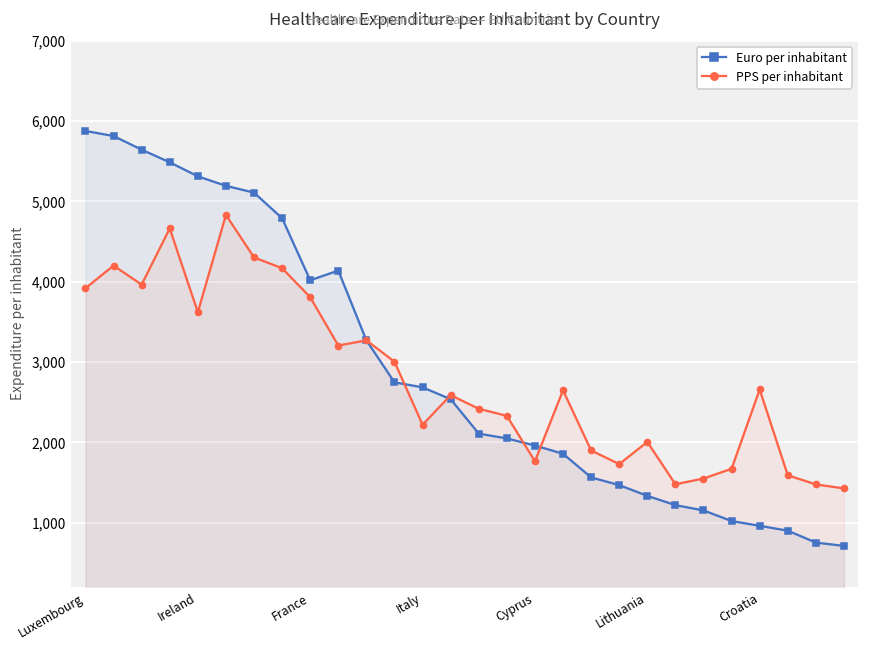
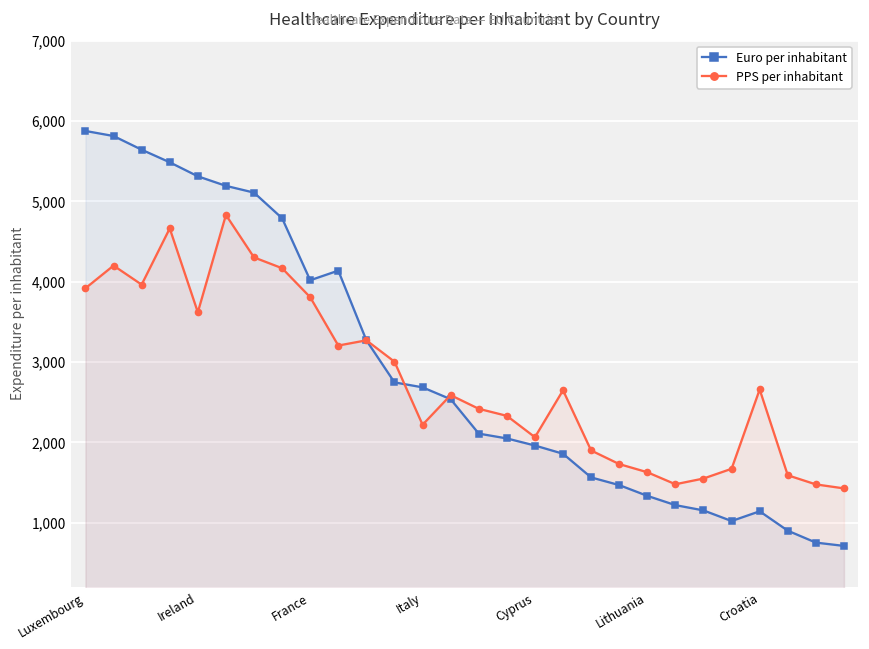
  {
    "Euro per inhabitant": {
      "Luxembourg": "5,900",
      "Ireland": "5,300",
      "France": "4,000",
      "Italy": "2,700",
      "Cyprus": "2,000",
      "Lithuania": "1,300",
-     "Croatia": "1,000"
+     "Croatia": "1,100"
    },
    "PPS per inhabitant": {
      "Luxembourg": "3,900",
      "Ireland": "3,600",
      "France": "3,800",
      "Italy": "2,200",
-     "Cyprus": "1,800",
-     "Lithuania": "2,000",
+     "Cyprus": "2,100",
+     "Lithuania": "1,600",
      "Croatia": "2,700"
    }
  }
